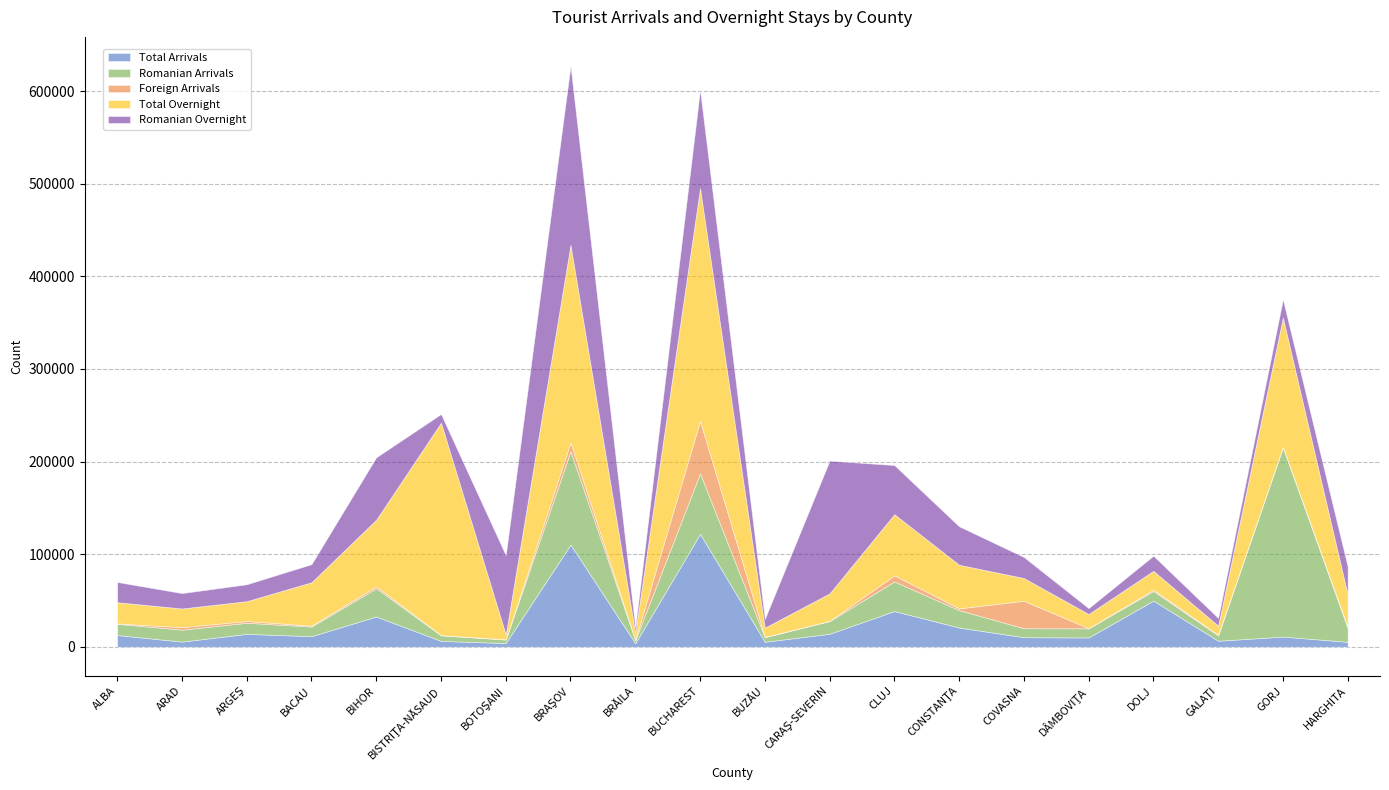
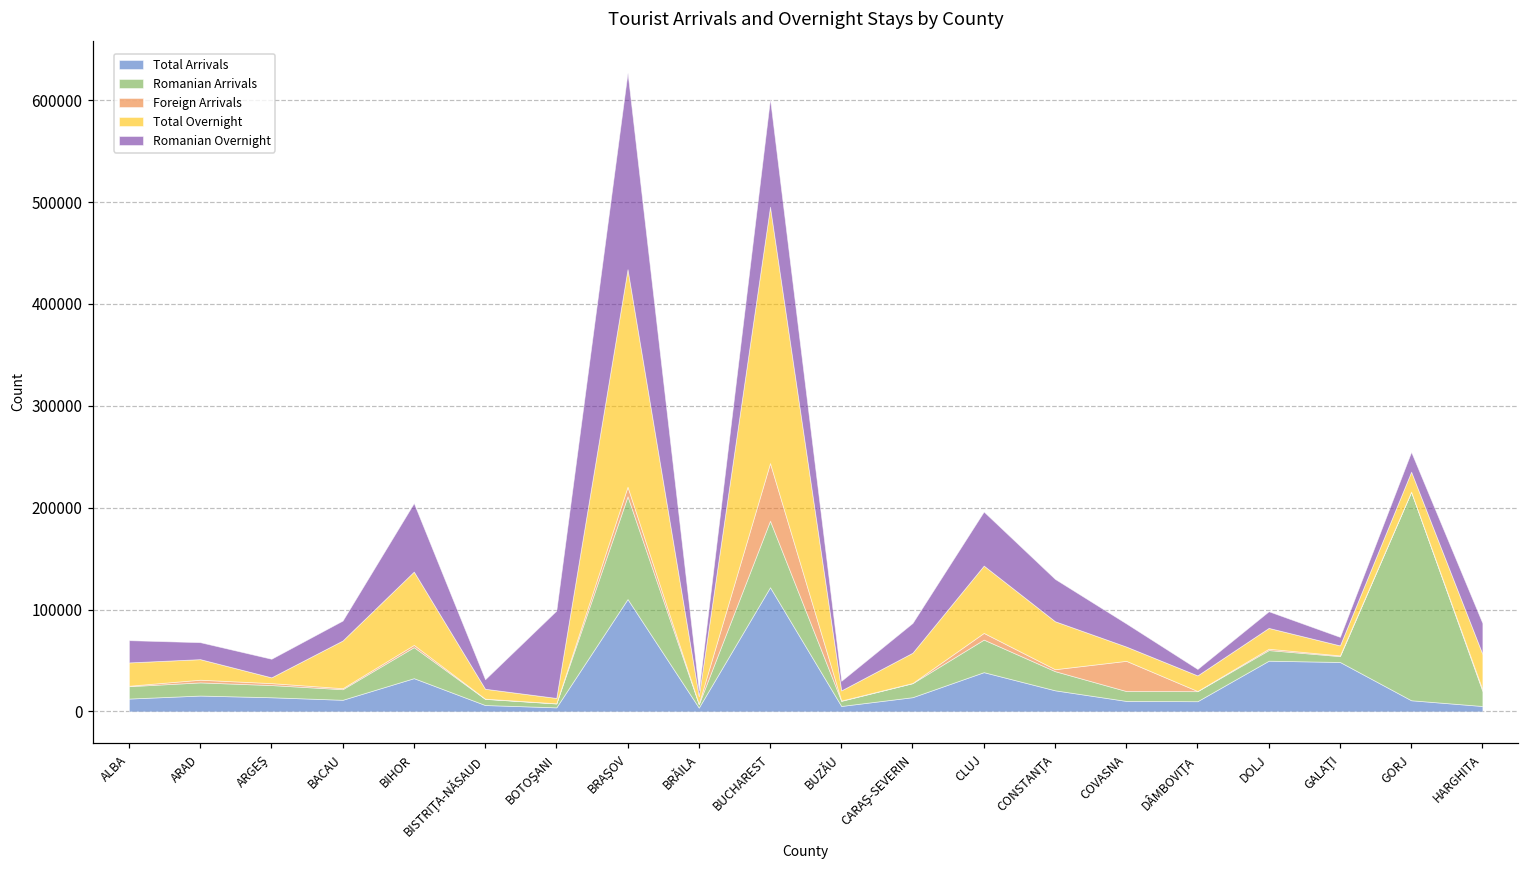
  {
    "Total Arrivals": {
      "ALBA": 10000,
-     "ARAD": 10000,
+     "ARAD": 20000,
      "ARGEŞ": 10000,
      "BACAU": 10000,
      "BIHOR": 30000,
      "BISTRIŢA-NĂSAUD": 10000,
      "BOTOŞANI": 0,
      "BRAŞOV": 110000,
      "BRĂILA": 0,
      "BUCHAREST": 120000,
      "BUZĂU": 10000,
      "CARAŞ-SEVERIN": 10000,
      "CLUJ": 40000,
      "CONSTANŢA": 20000,
      "COVASNA": 10000,
      "DÂMBOVIŢA": 10000,
      "DOLJ": 50000,
-     "GALAŢI": 10000,
+     "GALAŢI": 50000,
      "GORJ": 10000,
      "HARGHITA": 10000
    },
    "Romanian Arrivals": {
      "BRAŞOV": 100000,
      "BUCHAREST": 70000,
      "CLUJ": 30000,
      "COVASNA": 10000
    },
    "Foreign Arrivals": {
      "BRAŞOV": 10000,
      "BUCHAREST": 60000,
      "CLUJ": 10000,
      "COVASNA": 30000
    },
    "Total Overnight": {
      "ALBA": 20000,
      "ARAD": 20000,
-     "ARGEŞ": 20000,
+     "ARGEŞ": 10000,
      "BACAU": 50000,
      "BIHOR": 70000,
-     "BISTRIŢA-NĂSAUD": 230000,
+     "BISTRIŢA-NĂSAUD": 10000,
      "BOTOŞANI": 10000,
      "BRAŞOV": 210000,
      "BRĂILA": 10000,
      "BUCHAREST": 250000,
      "BUZĂU": 10000,
      "CARAŞ-SEVERIN": 30000,
      "CLUJ": 70000,
      "CONSTANŢA": 50000,
-     "COVASNA": 20000,
+     "COVASNA": 10000,
      "DÂMBOVIŢA": 20000,
      "DOLJ": 20000,
      "GALAŢI": 10000,
-     "GORJ": 140000,
+     "GORJ": 20000,
      "HARGHITA": 30000
    },
    "Romanian Overnight": {
      "ALBA": 20000,
      "ARAD": 20000,
      "ARGEŞ": 20000,
      "BACAU": 20000,
      "BIHOR": 70000,
      "BISTRIŢA-NĂSAUD": 10000,
      "BOTOŞANI": 90000,
      "BRAŞOV": 190000,
      "BRĂILA": 10000,
      "BUCHAREST": 110000,
      "BUZĂU": 10000,
-     "CARAŞ-SEVERIN": 140000,
+     "CARAŞ-SEVERIN": 30000,
      "CLUJ": 50000,
      "CONSTANŢA": 40000,
      "COVASNA": 20000,
      "DÂMBOVIŢA": 10000,
      "DOLJ": 20000,
      "GALAŢI": 10000,
      "GORJ": 20000,
      "HARGHITA": 30000
    }
  }
